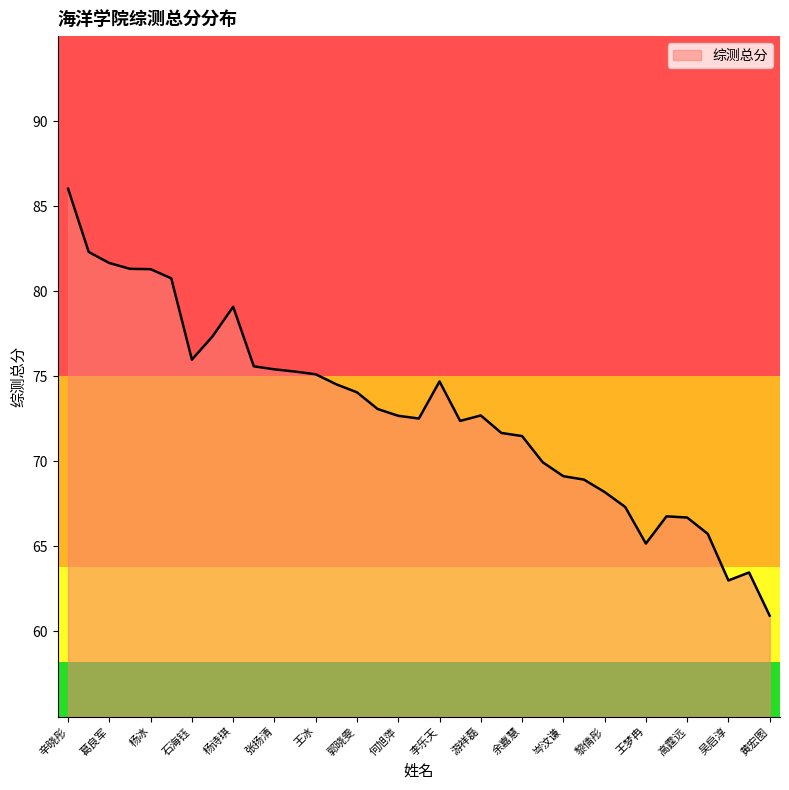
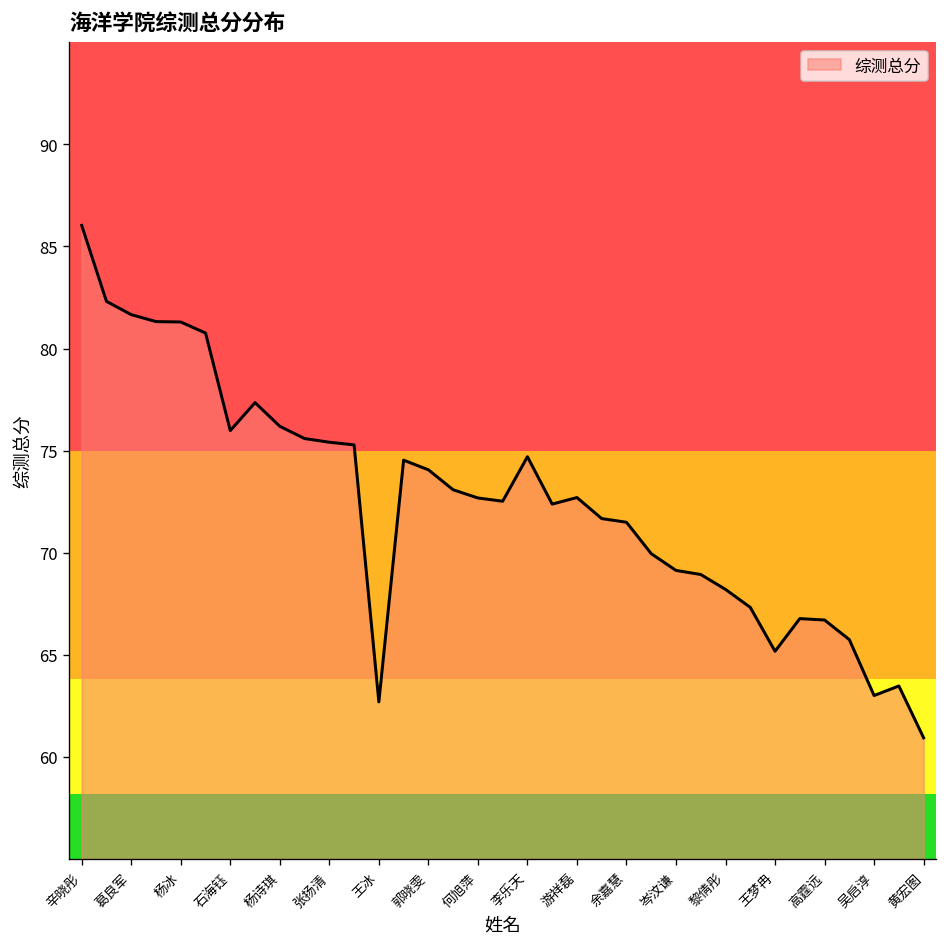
  {
    "辛晓彤": 86.0,
    "葛良军": 81.7,
    "杨冰": 81.3,
    "石海钰": 76.0,
-   "杨诗琪": 79.1,
+   "杨诗琪": 76.2,
    "张扬清": 75.4,
-   "王冰": 75.1,
+   "王冰": 62.7,
    "郭晓雯": 74.1,
    "何旭萍": 72.7,
    "李乐天": 74.7,
    "游祥磊": 72.7,
    "余嘉慧": 71.5,
    "岑汶谦": 69.1,
    "黎倩彤": 68.2,
    "王梦冉": 65.2,
    "高霆远": 66.7,
    "吴启淳": 63.0,
    "黄宏图": 60.9
  }
